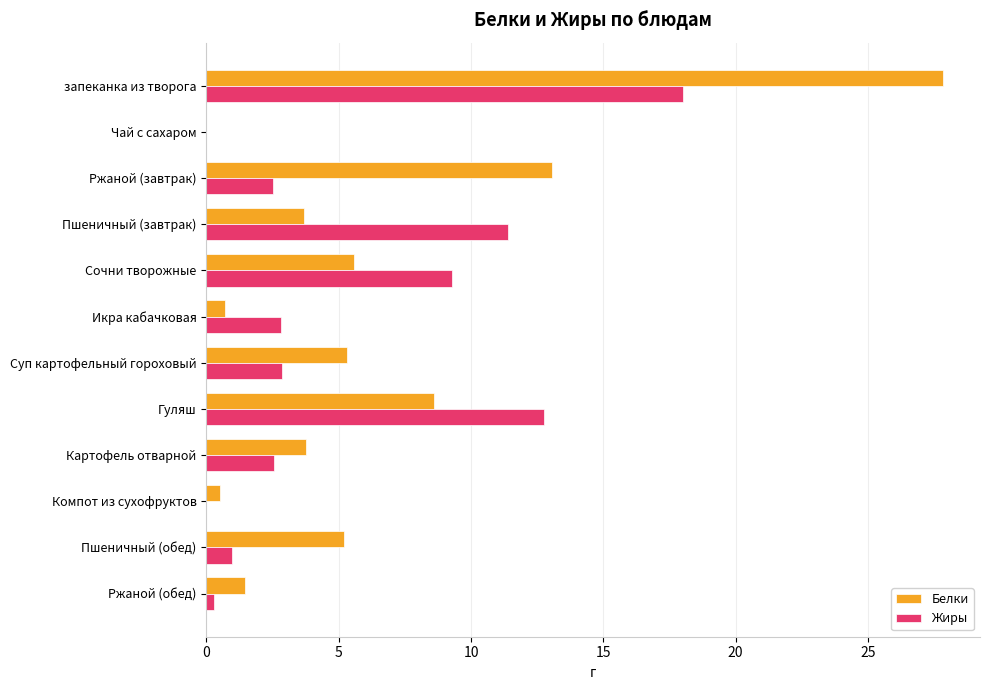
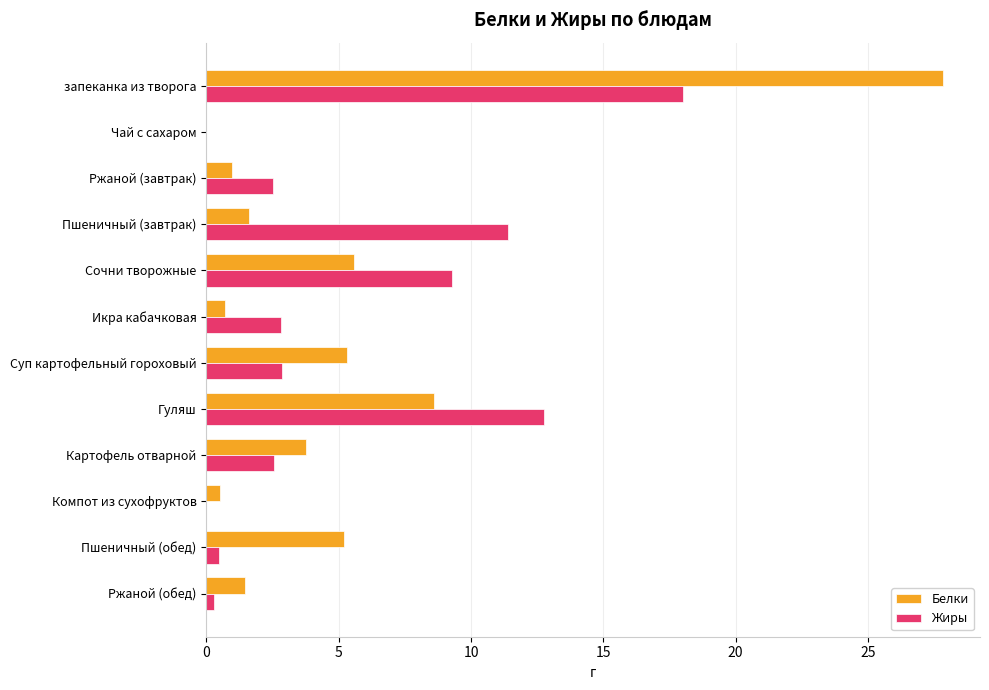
  {
    "Белки": {
      "запеканка из творога": 27.8,
      "Чай с сахаром": 0.0,
-     "Ржаной (завтрак)": 13.1,
-     "Пшеничный (завтрак)": 3.7,
+     "Ржаной (завтрак)": 1.0,
+     "Пшеничный (завтрак)": 1.6,
      "Сочни творожные": 5.6,
      "Икра кабачковая": 0.7,
      "Суп картофельный гороховый": 5.3,
      "Гуляш": 8.6,
      "Картофель отварной": 3.8,
      "Компот из сухофруктов": 0.5,
      "Пшеничный (обед)": 5.2,
      "Ржаной (обед)": 1.5
    },
    "Жиры": {
      "запеканка из творога": 18.0,
      "Чай с сахаром": 0.0,
      "Ржаной (завтрак)": 2.5,
      "Пшеничный (завтрак)": 11.4,
      "Сочни творожные": 9.3,
      "Икра кабачковая": 2.8,
      "Суп картофельный гороховый": 2.8,
      "Гуляш": 12.8,
      "Картофель отварной": 2.6,
      "Компот из сухофруктов": 0.0,
-     "Пшеничный (обед)": 1.0,
+     "Пшеничный (обед)": 0.5,
      "Ржаной (обед)": 0.3
    }
  }
